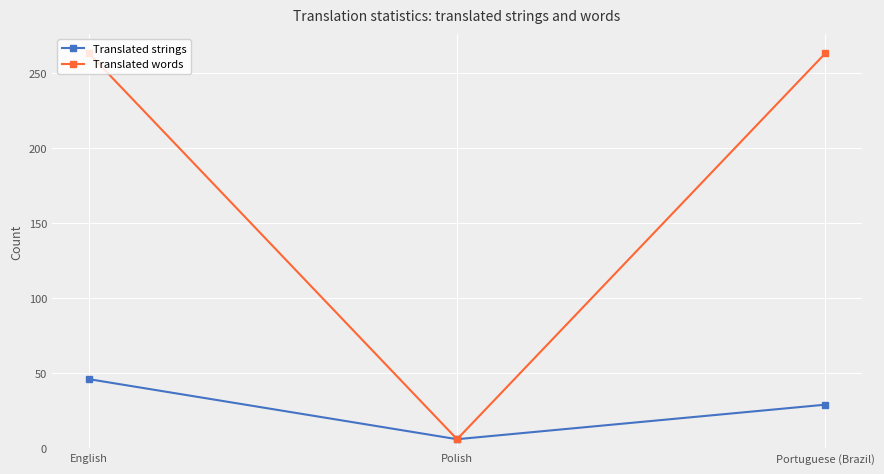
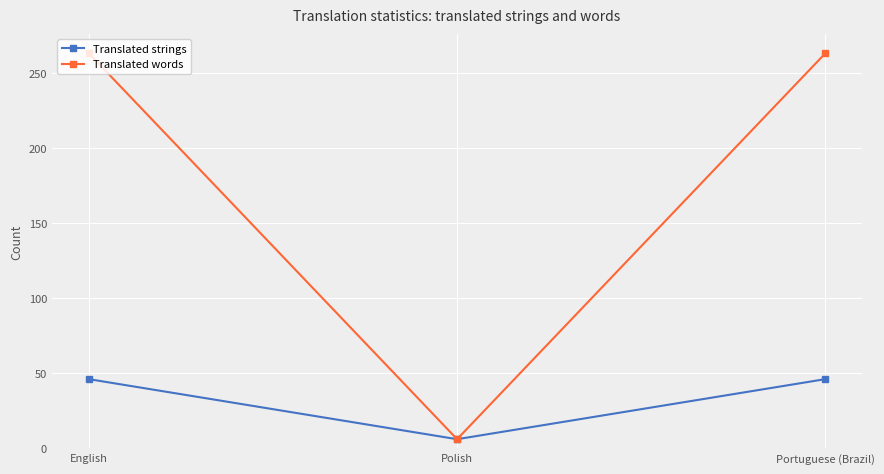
  {
    "Translated strings": {
      "English": 46,
-     "Portuguese (Brazil)": 29
+     "Portuguese (Brazil)": 46
    },
    "Translated words": {
      "Portuguese (Brazil)": 263
    }
  }
